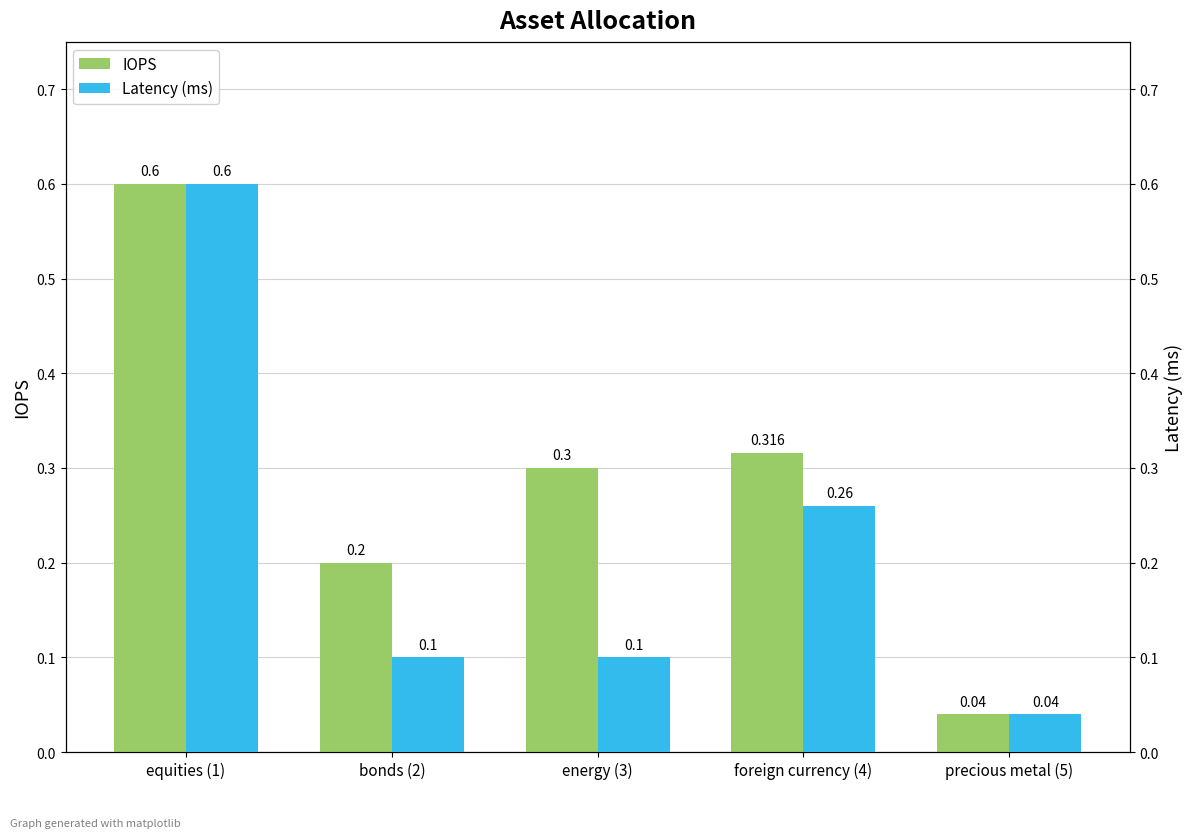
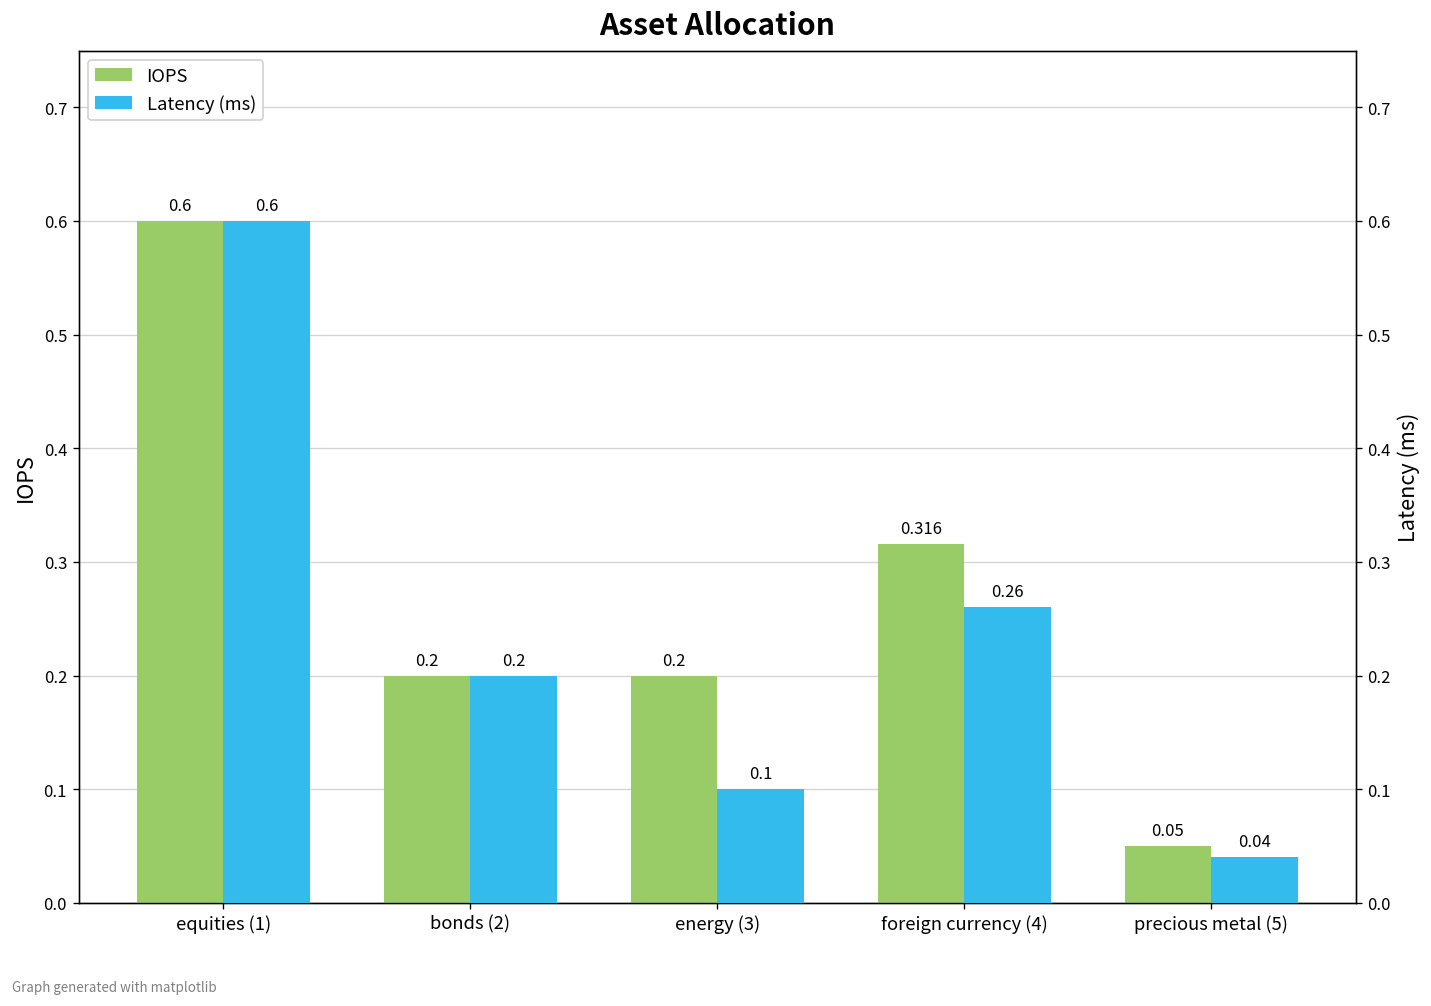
  {
    "IOPS": {
      "equities (1)": 0.6,
      "bonds (2)": 0.2,
-     "energy (3)": 0.3,
+     "energy (3)": 0.2,
      "foreign currency (4)": 0.316,
-     "precious metal (5)": 0.04
+     "precious metal (5)": 0.05
    },
    "Latency (ms)": {
      "equities (1)": 0.6,
-     "bonds (2)": 0.1,
+     "bonds (2)": 0.2,
      "energy (3)": 0.1,
      "foreign currency (4)": 0.26,
      "precious metal (5)": 0.04
    }
  }
